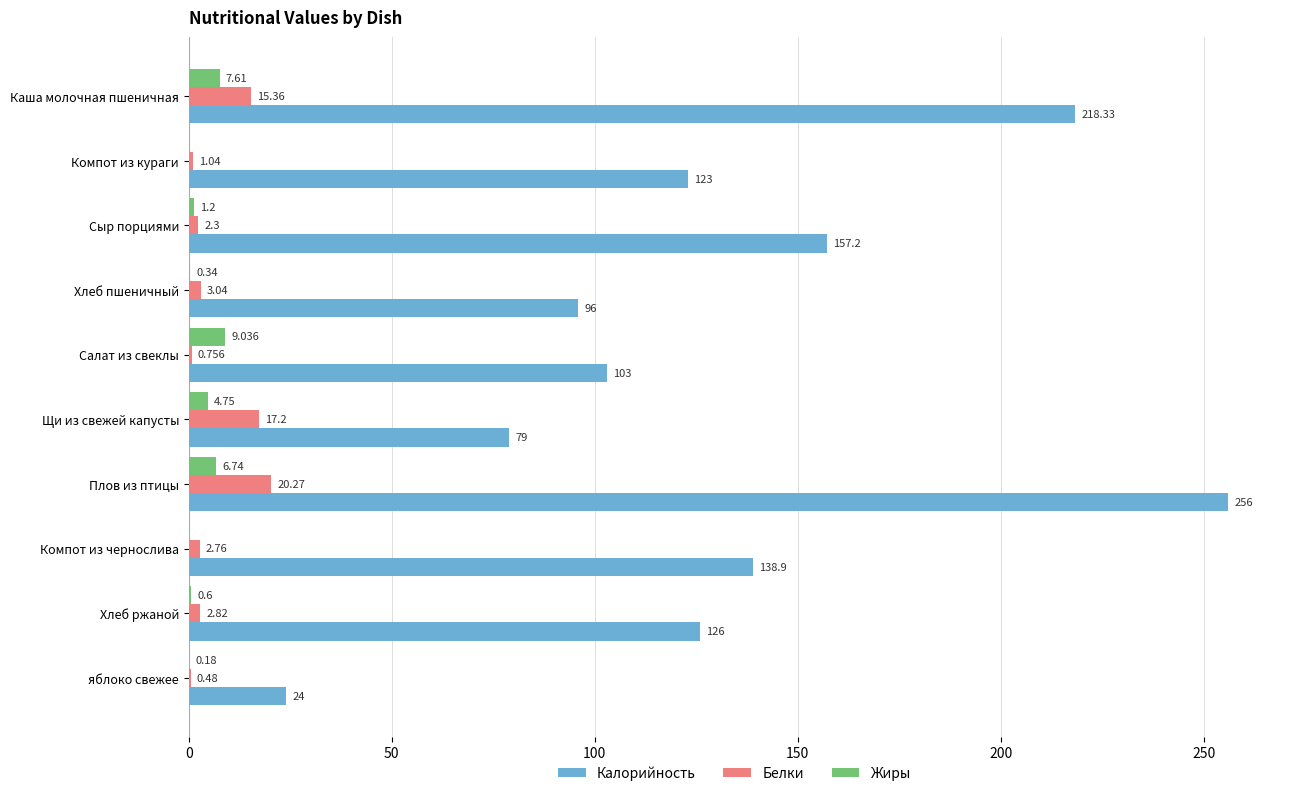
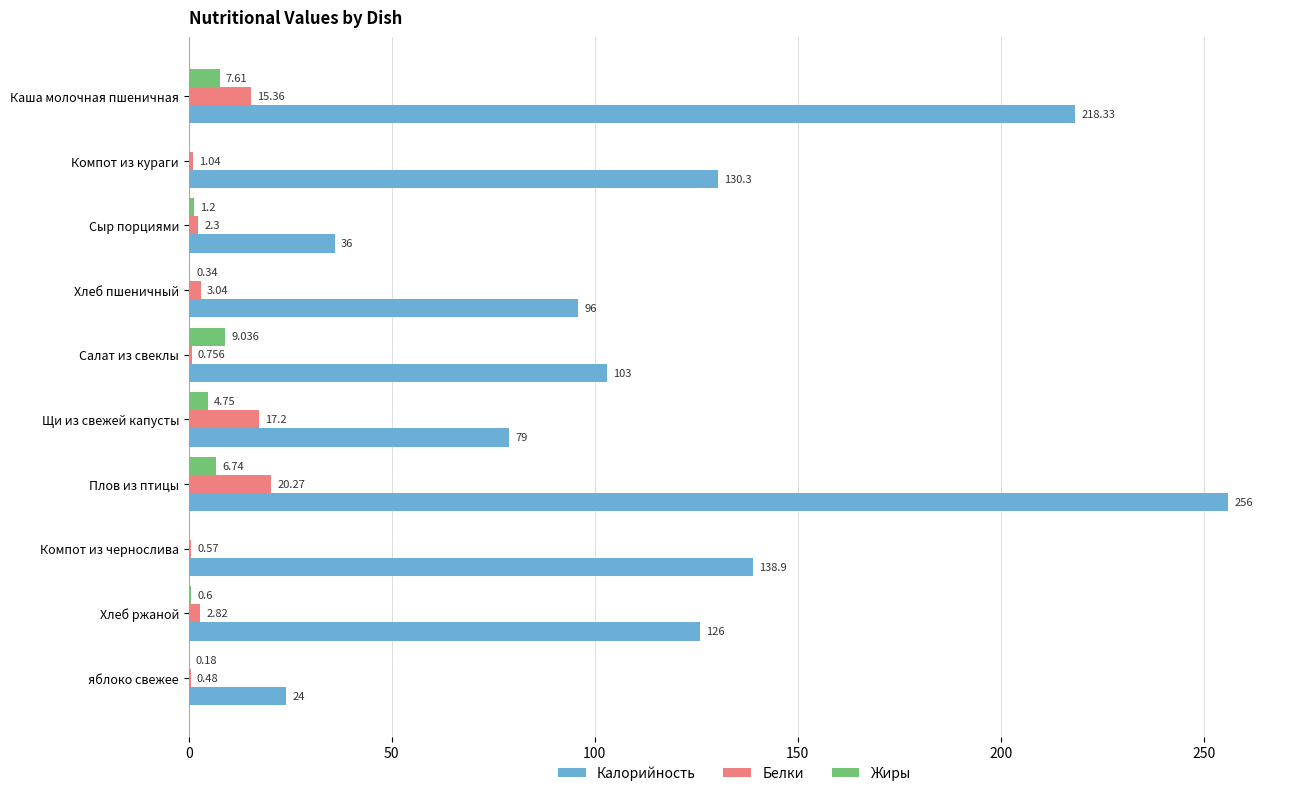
  {
    "Калорийность": {
      "Каша молочная пшеничная": 218.33,
-     "Компот из кураги": 123,
-     "Сыр порциями": 157.2,
+     "Компот из кураги": 130.3,
+     "Сыр порциями": 36,
      "Хлеб пшеничный": 96,
      "Салат из свеклы": 103,
      "Щи из свежей капусты": 79,
      "Плов из птицы": 256,
      "Компот из чернослива": 138.9,
      "Хлеб ржаной": 126,
      "яблоко свежее": 24
    },
    "Белки": {
      "Каша молочная пшеничная": 15.36,
      "Компот из кураги": 1.04,
      "Сыр порциями": 2.3,
      "Хлеб пшеничный": 3.04,
      "Салат из свеклы": 0.756,
      "Щи из свежей капусты": 17.2,
      "Плов из птицы": 20.27,
-     "Компот из чернослива": 2.76,
+     "Компот из чернослива": 0.57,
      "Хлеб ржаной": 2.82,
      "яблоко свежее": 0.48
    },
    "Жиры": {
      "Каша молочная пшеничная": 7.61,
      "Сыр порциями": 1.2,
      "Хлеб пшеничный": 0.34,
      "Салат из свеклы": 9.036,
      "Щи из свежей капусты": 4.75,
      "Плов из птицы": 6.74,
      "Хлеб ржаной": 0.6,
      "яблоко свежее": 0.18
    }
  }
